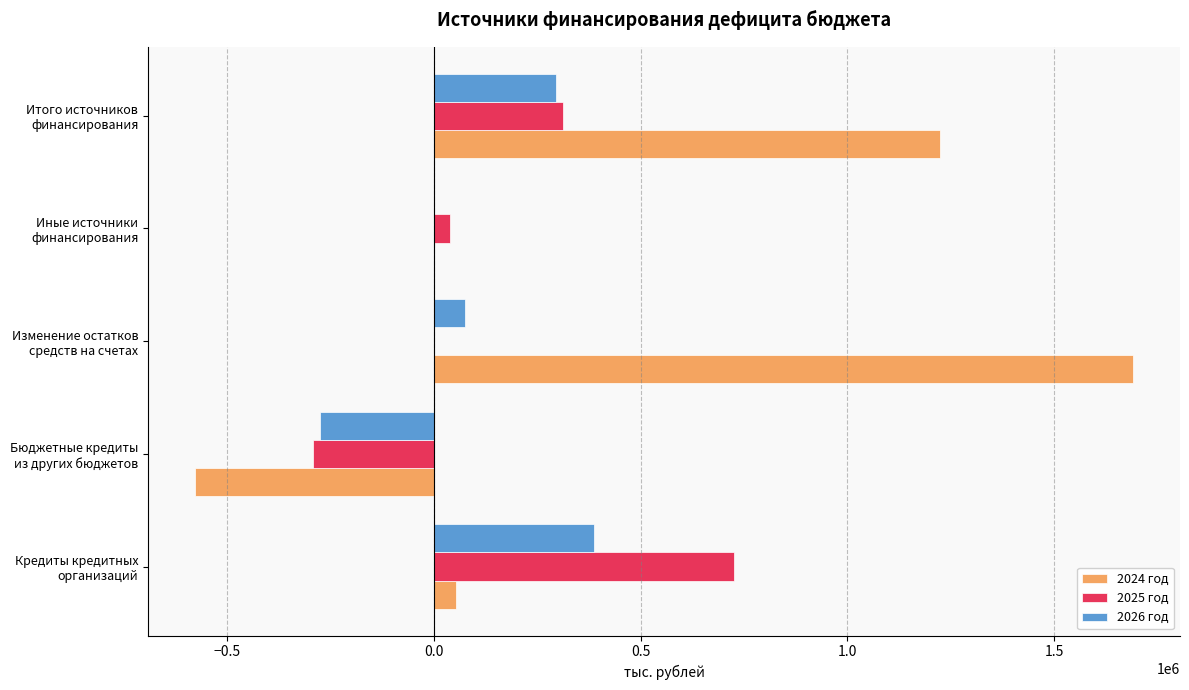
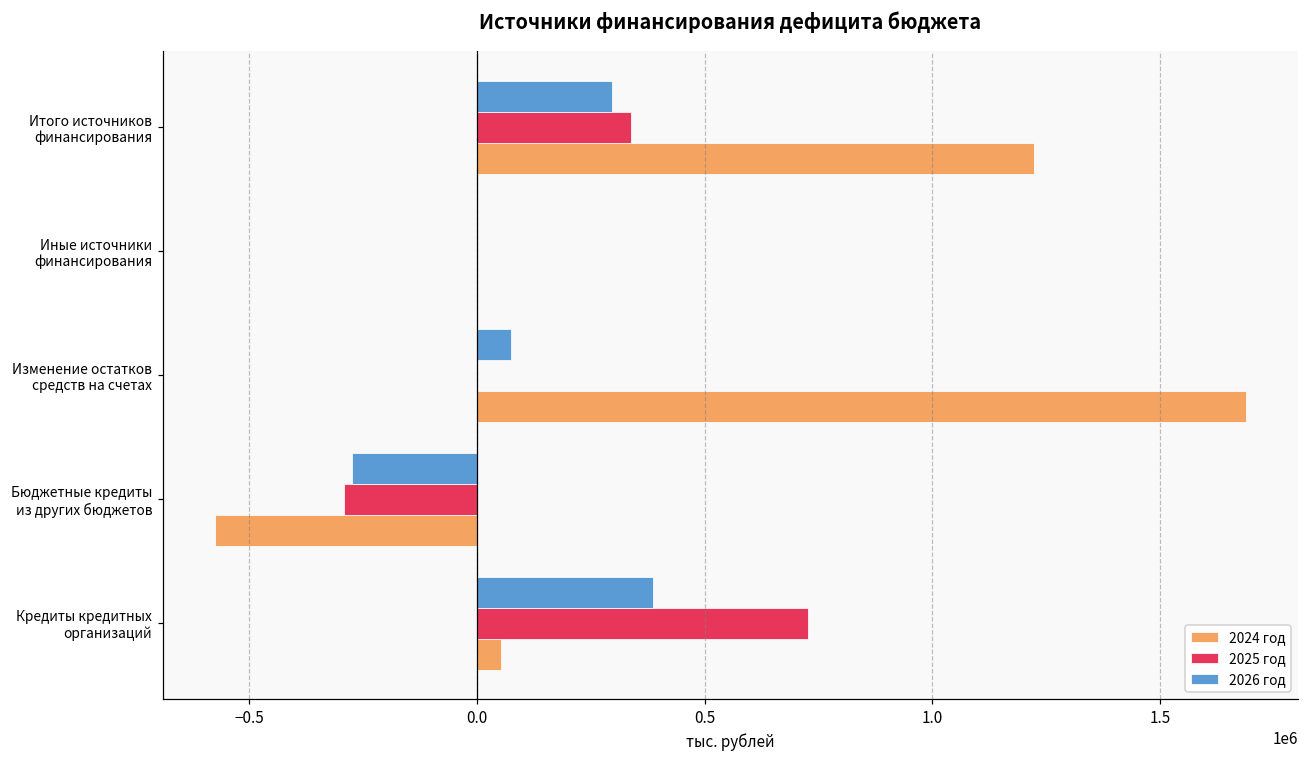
  {
    "2024 год": {
      "Итого источников финансирования": 1220000,
      "Изменение остатков средств на счетах": 1690000,
      "Бюджетные кредиты из других бюджетов": -580000,
      "Кредиты кредитных организаций": 50000
    },
    "2025 год": {
-     "Итого источников финансирования": 310000,
-     "Иные источники финансирования": 40000,
+     "Итого источников финансирования": 340000,
+     "Иные источники финансирования": 0,
      "Изменение остатков средств на счетах": 0,
      "Бюджетные кредиты из других бюджетов": -290000,
      "Кредиты кредитных организаций": 730000
    },
    "2026 год": {
      "Итого источников финансирования": 300000,
      "Иные источники финансирования": 0,
      "Изменение остатков средств на счетах": 80000,
      "Бюджетные кредиты из других бюджетов": -270000,
      "Кредиты кредитных организаций": 390000
    }
  }
